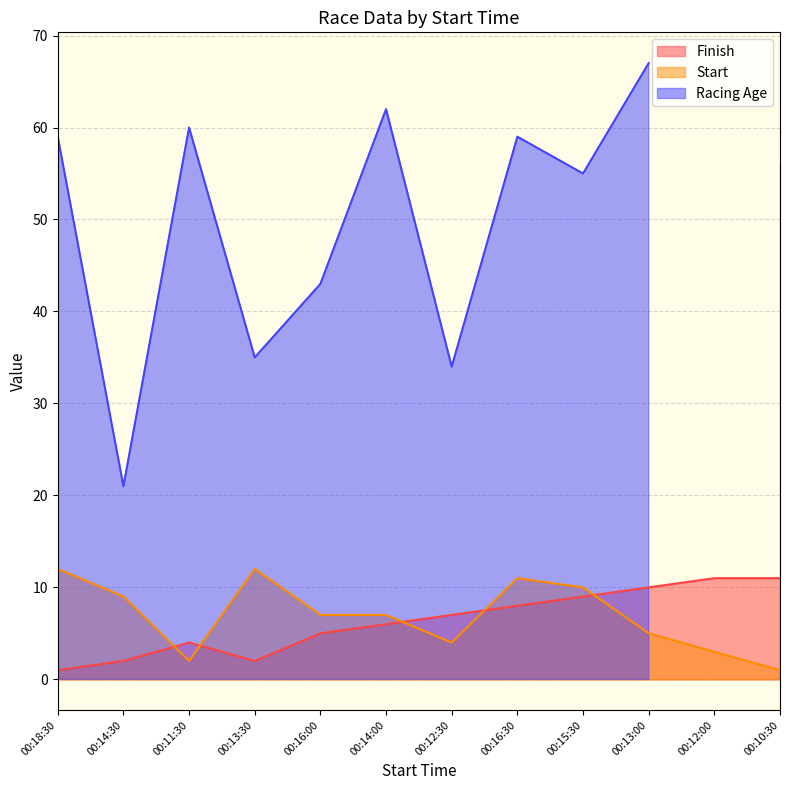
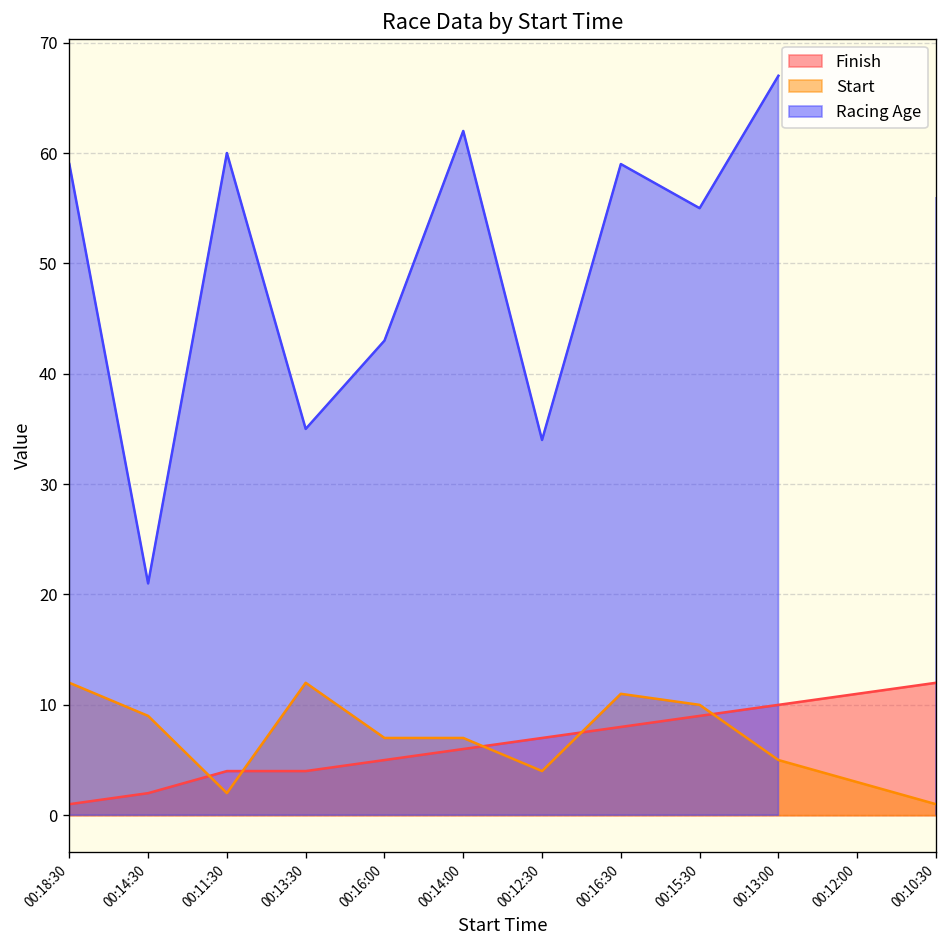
  {
    "Finish": {
      "00:18:30": 1,
      "00:14:30": 2,
      "00:11:30": 4,
-     "00:13:30": 2,
+     "00:13:30": 4,
      "00:16:00": 5,
      "00:14:00": 6,
      "00:12:30": 7,
      "00:16:30": 8,
      "00:15:30": 9,
      "00:13:00": 10,
      "00:12:00": 11,
-     "00:10:30": 11
+     "00:10:30": 12
    },
    "Start": {
      "00:18:30": 12,
      "00:14:30": 9,
      "00:11:30": 2,
      "00:13:30": 12,
      "00:16:00": 7,
      "00:14:00": 7,
      "00:12:30": 4,
      "00:16:30": 11,
      "00:15:30": 10,
      "00:13:00": 5,
      "00:12:00": 3,
      "00:10:30": 1
    }
  }
